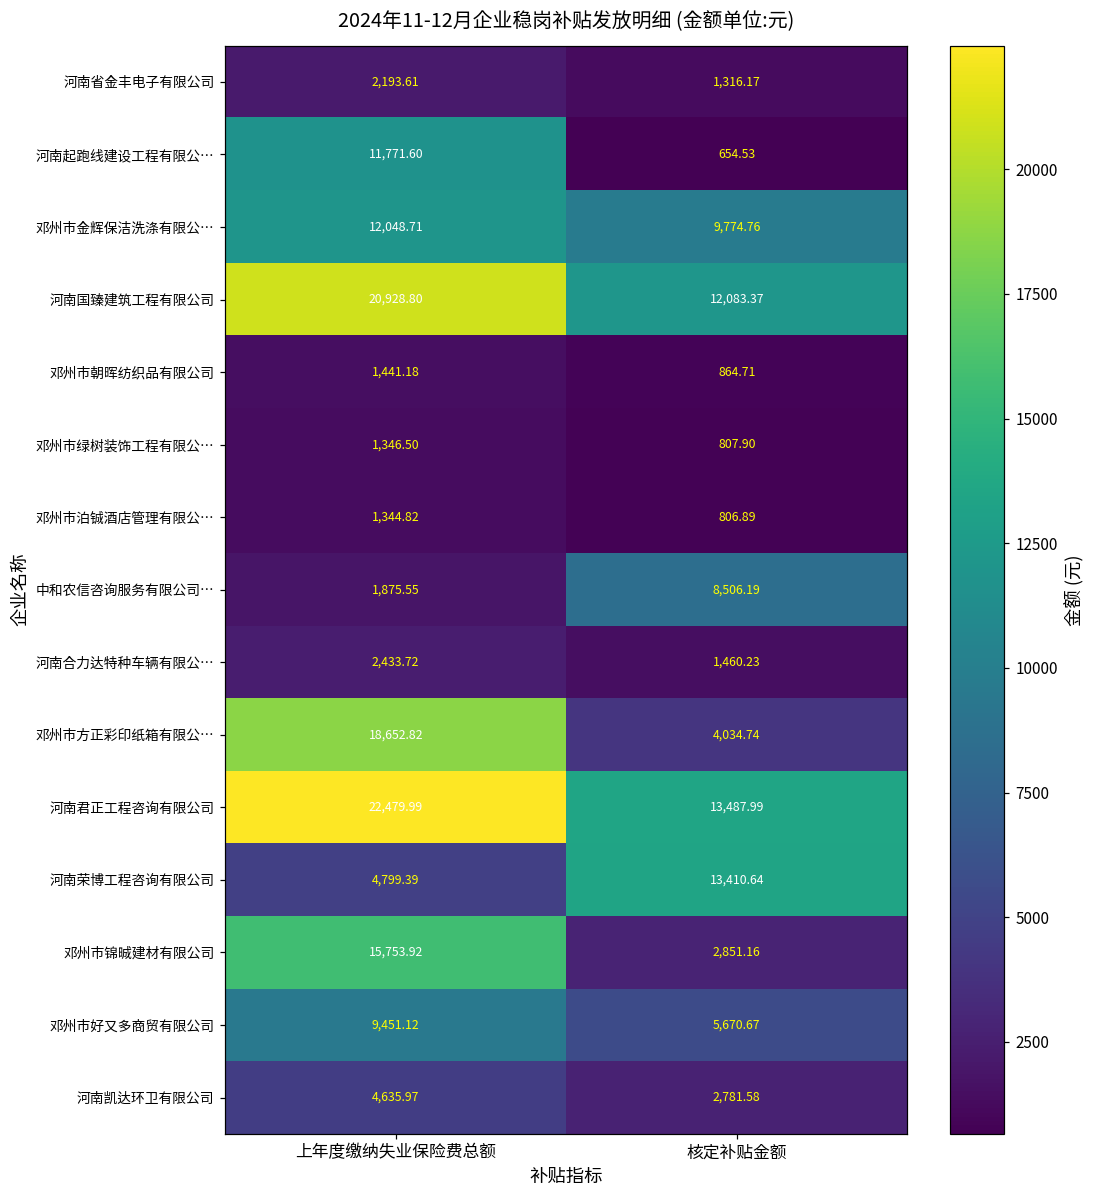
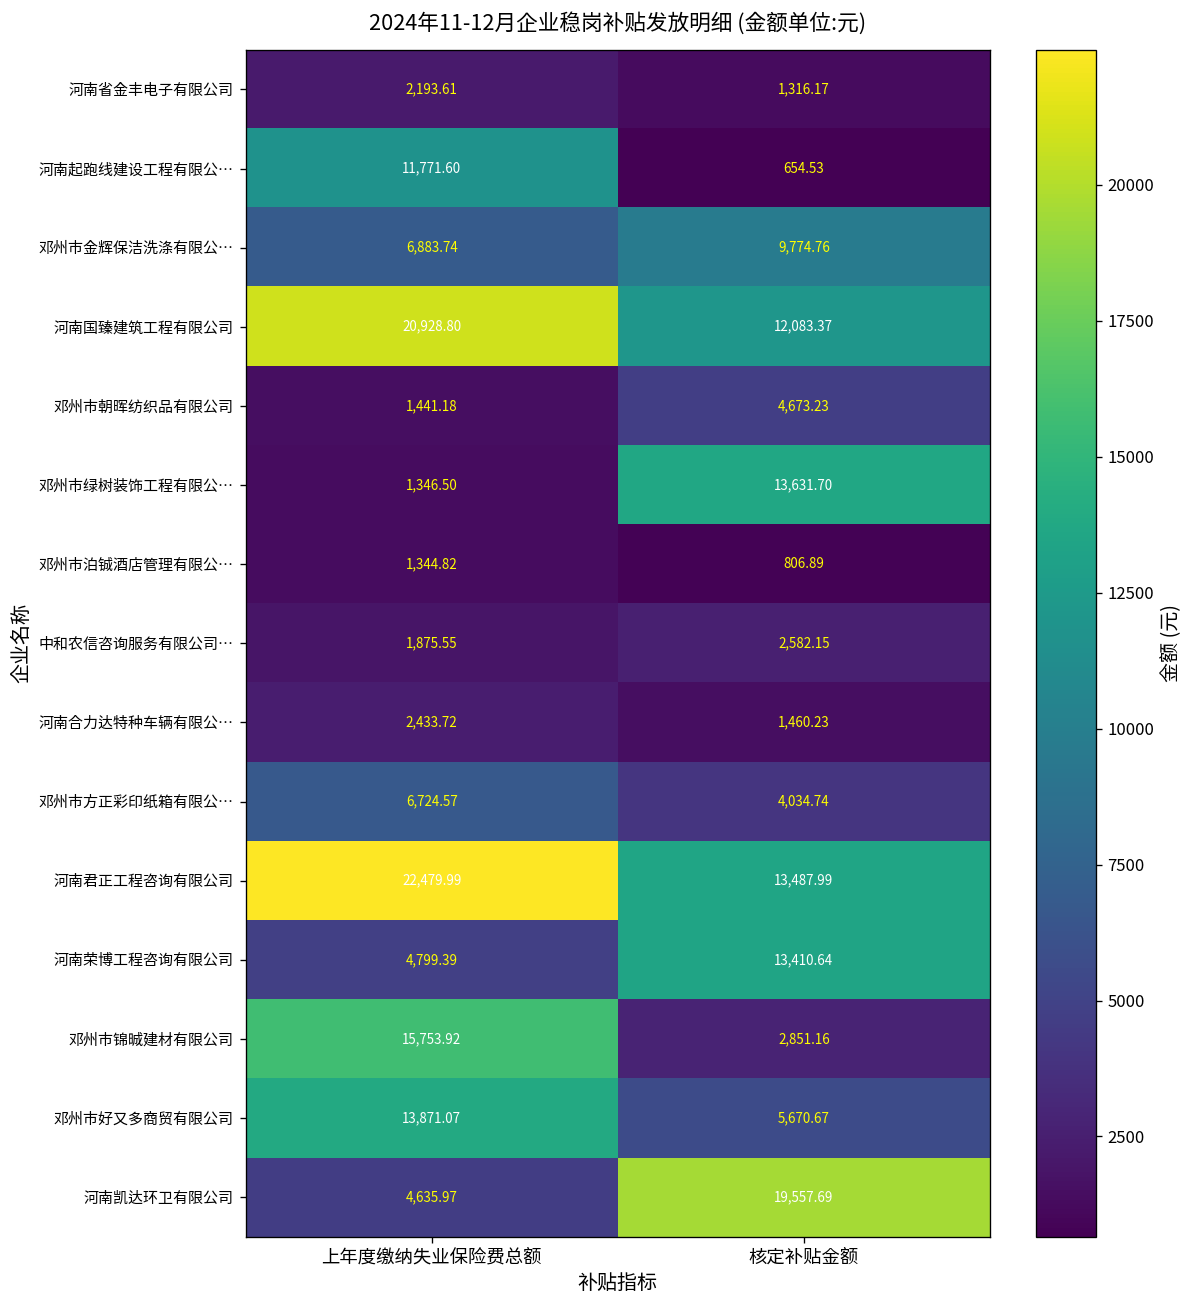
  {
    "河南省金丰电子有限公司": {
      "上年度缴纳失业保险费总额": "2,193.61",
      "核定补贴金额": "1,316.17"
    },
    "河南起跑线建设工程有限公…": {
      "上年度缴纳失业保险费总额": "11,771.60",
      "核定补贴金额": "654.53"
    },
    "邓州市金辉保洁洗涤有限公…": {
-     "上年度缴纳失业保险费总额": "12,048.71",
+     "上年度缴纳失业保险费总额": "6,883.74",
      "核定补贴金额": "9,774.76"
    },
    "河南国臻建筑工程有限公司": {
      "上年度缴纳失业保险费总额": "20,928.80",
      "核定补贴金额": "12,083.37"
    },
    "邓州市朝晖纺织品有限公司": {
      "上年度缴纳失业保险费总额": "1,441.18",
-     "核定补贴金额": "864.71"
+     "核定补贴金额": "4,673.23"
    },
    "邓州市绿树装饰工程有限公…": {
      "上年度缴纳失业保险费总额": "1,346.50",
-     "核定补贴金额": "807.90"
+     "核定补贴金额": "13,631.70"
    },
    "邓州市泊铖酒店管理有限公…": {
      "上年度缴纳失业保险费总额": "1,344.82",
      "核定补贴金额": "806.89"
    },
    "中和农信咨询服务有限公司…": {
      "上年度缴纳失业保险费总额": "1,875.55",
-     "核定补贴金额": "8,506.19"
+     "核定补贴金额": "2,582.15"
    },
    "河南合力达特种车辆有限公…": {
      "上年度缴纳失业保险费总额": "2,433.72",
      "核定补贴金额": "1,460.23"
    },
    "邓州市方正彩印纸箱有限公…": {
-     "上年度缴纳失业保险费总额": "18,652.82",
+     "上年度缴纳失业保险费总额": "6,724.57",
      "核定补贴金额": "4,034.74"
    },
    "河南君正工程咨询有限公司": {
      "上年度缴纳失业保险费总额": "22,479.99",
      "核定补贴金额": "13,487.99"
    },
    "河南荣博工程咨询有限公司": {
      "上年度缴纳失业保险费总额": "4,799.39",
      "核定补贴金额": "13,410.64"
    },
    "邓州市锦晠建材有限公司": {
      "上年度缴纳失业保险费总额": "15,753.92",
      "核定补贴金额": "2,851.16"
    },
    "邓州市好又多商贸有限公司": {
-     "上年度缴纳失业保险费总额": "9,451.12",
+     "上年度缴纳失业保险费总额": "13,871.07",
      "核定补贴金额": "5,670.67"
    },
    "河南凯达环卫有限公司": {
      "上年度缴纳失业保险费总额": "4,635.97",
-     "核定补贴金额": "2,781.58"
+     "核定补贴金额": "19,557.69"
    }
  }
